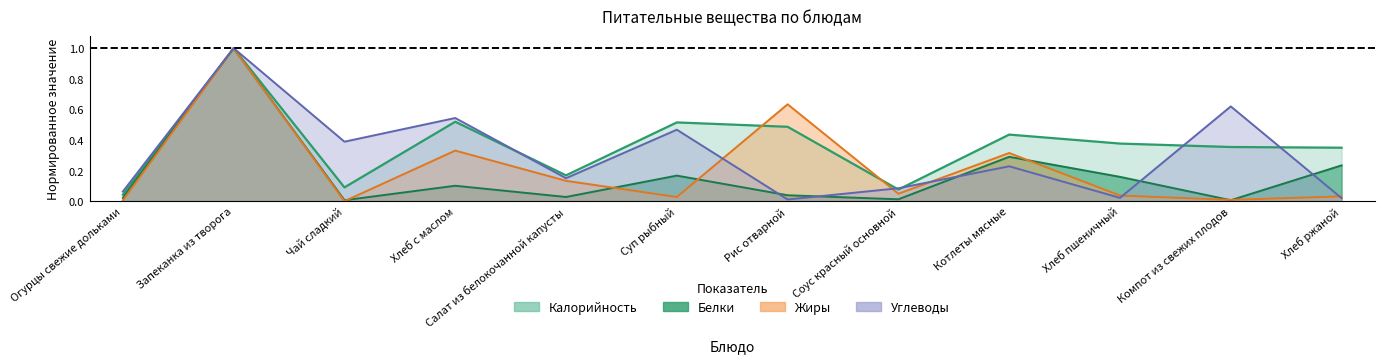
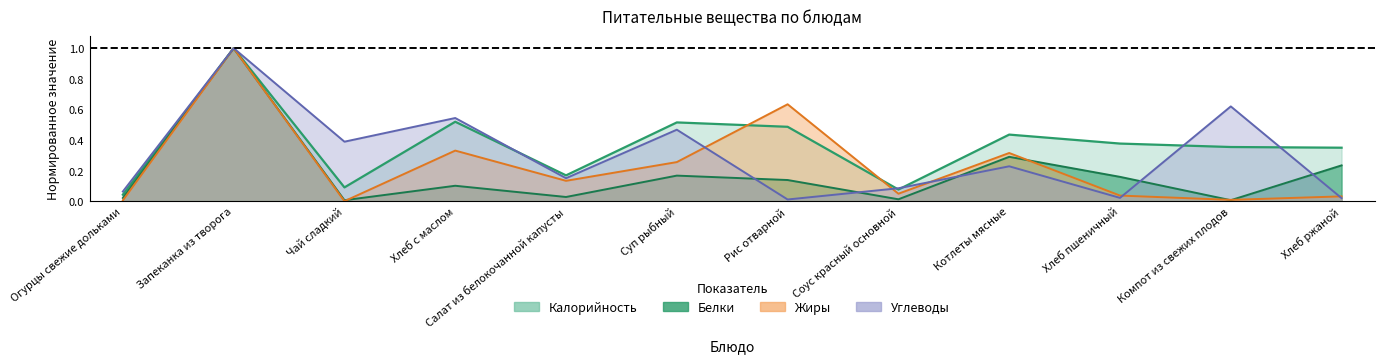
  {
    "Белки": {
      "Хлеб с маслом": 0.10,
      "Салат из белокочанной капусты": 0.03,
      "Суп рыбный": 0.17,
-     "Рис отварной": 0.04,
+     "Рис отварной": 0.14,
      "Соус красный основной": 0.01,
      "Котлеты мясные": 0.29,
      "Хлеб пшеничный": 0.16,
      "Хлеб ржаной": 0.23
    },
    "Жиры": {
      "Хлеб с маслом": 0.33,
      "Салат из белокочанной капусты": 0.13,
-     "Суп рыбный": 0.03,
+     "Суп рыбный": 0.26,
      "Рис отварной": 0.63,
      "Соус красный основной": 0.05,
      "Котлеты мясные": 0.31
    }
  }
